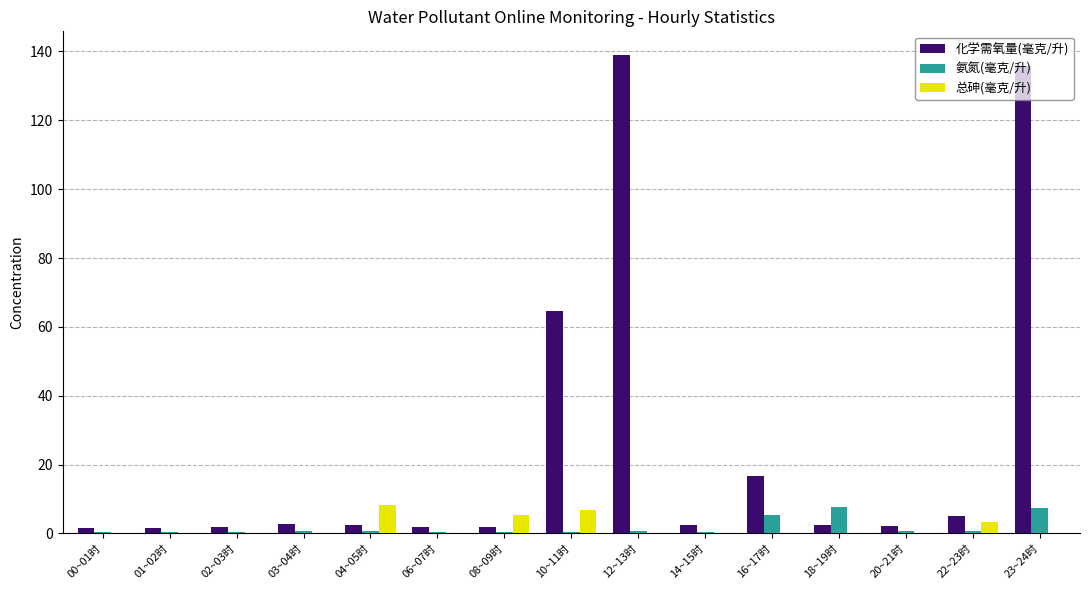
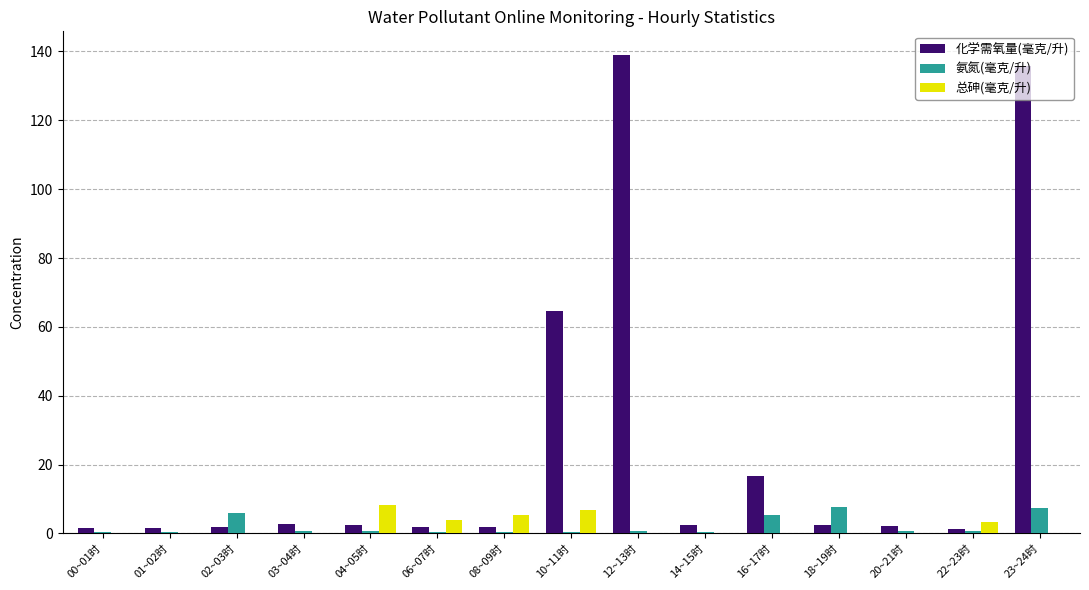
  {
    "化学需氧量(毫克/升)": {
      "00~01时": 2,
      "01~02时": 2,
      "02~03时": 2,
      "03~04时": 3,
      "04~05时": 2,
      "06~07时": 2,
      "08~09时": 2,
      "10~11时": 65,
      "12~13时": 139,
      "14~15时": 3,
      "16~17时": 17,
      "18~19时": 3,
      "20~21时": 2,
-     "22~23时": 5
+     "22~23时": 1
    },
    "氨氮(毫克/升)": {
-     "02~03时": 0,
+     "02~03时": 6,
      "16~17时": 5,
      "18~19时": 8,
      "23~24时": 8
    },
    "总砷(毫克/升)": {
      "04~05时": 8,
-     "06~07时": 0,
+     "06~07时": 4,
      "08~09时": 5,
      "10~11时": 7,
      "22~23时": 3
    }
  }
